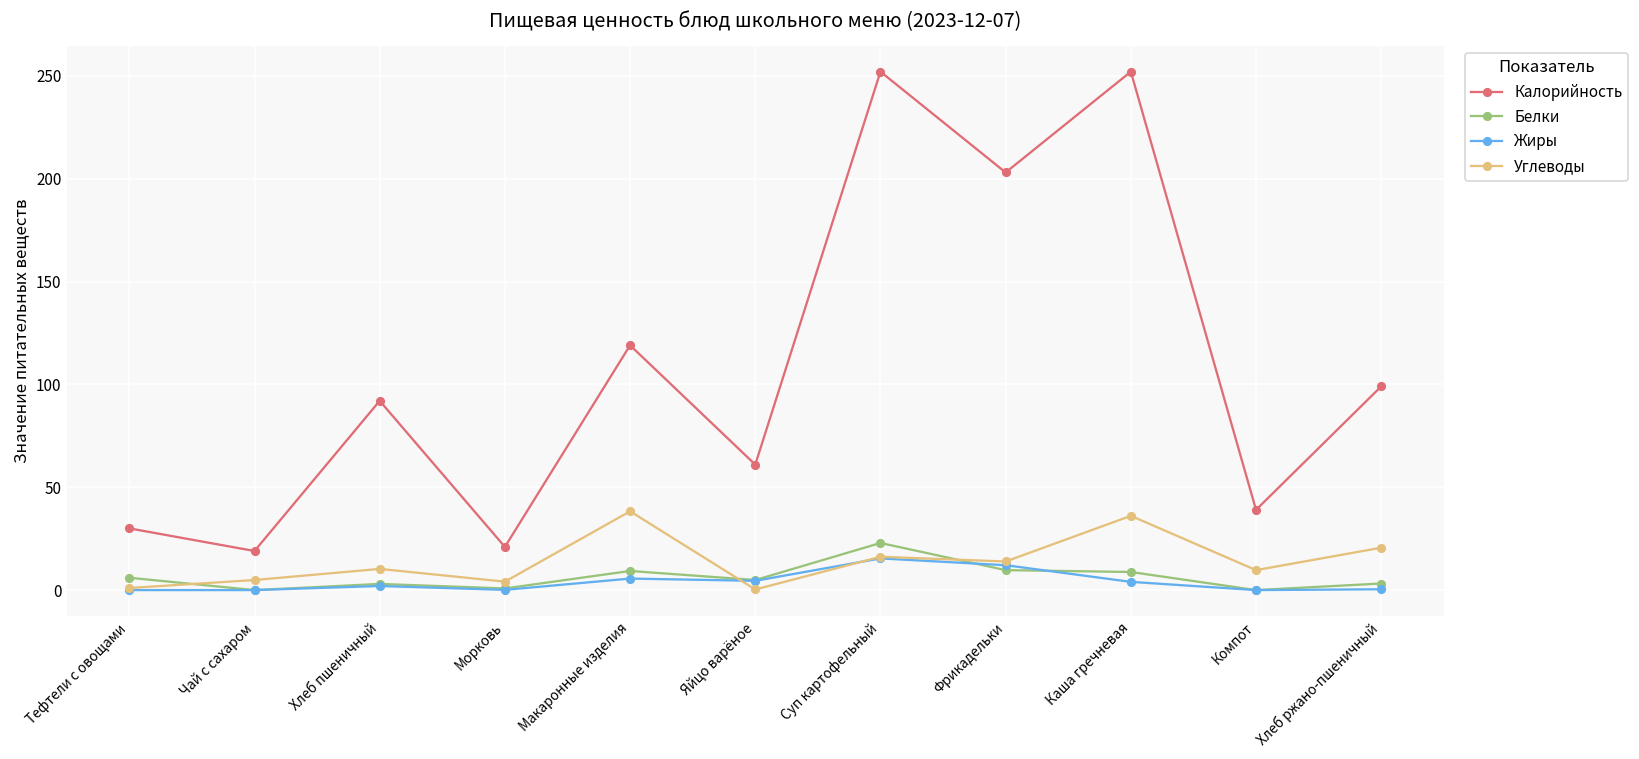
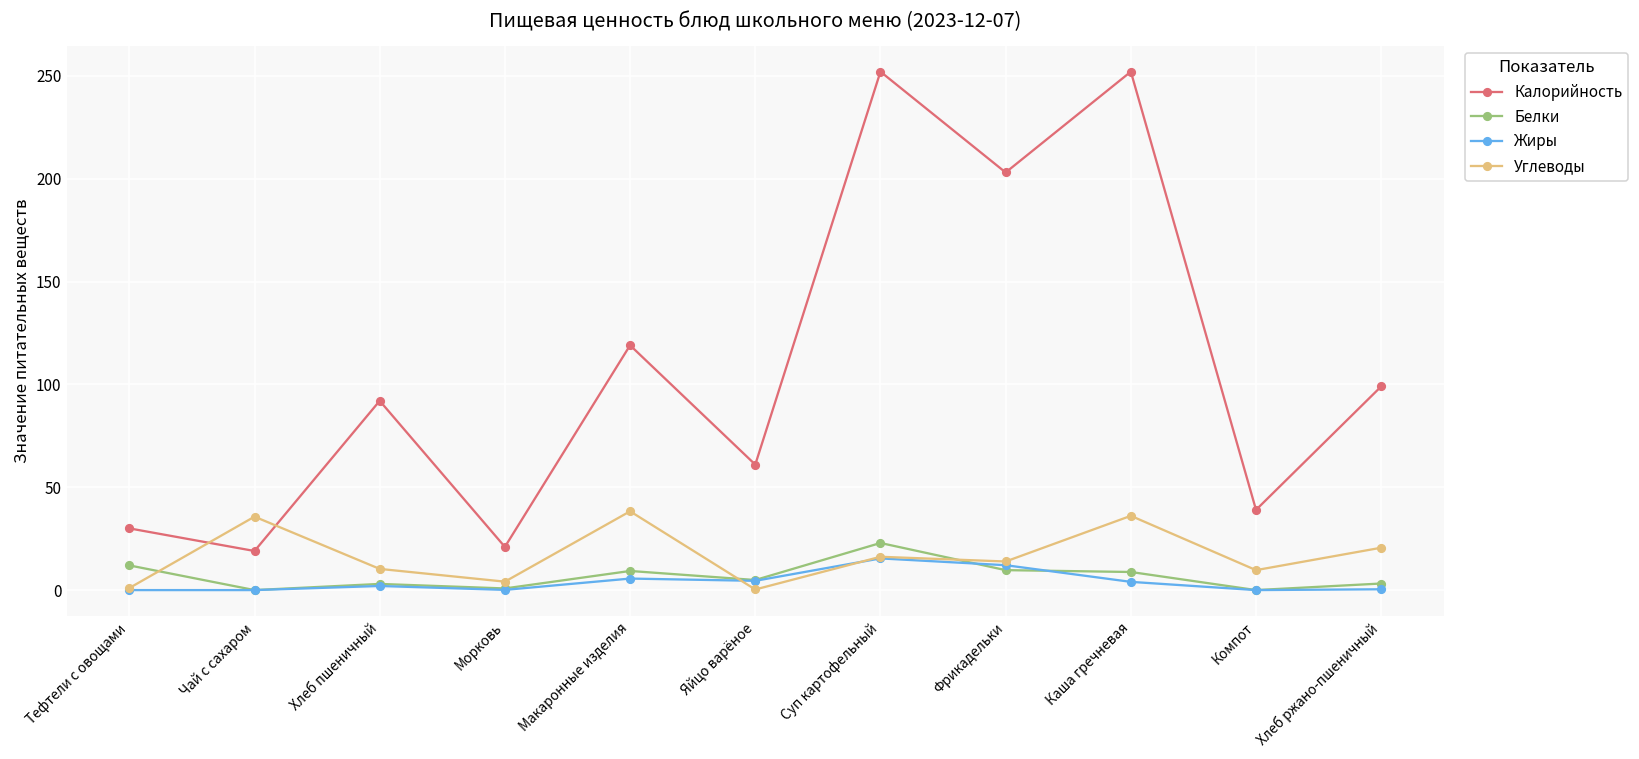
  {
    "Калорийность": {
      "Тефтели с овощами": 30,
      "Чай с сахаром": 19,
      "Хлеб пшеничный": 92,
      "Морковь": 21,
      "Макаронные изделия": 119,
      "Яйцо варёное": 61,
      "Суп картофельный": 252,
      "Фрикадельки": 203,
      "Каша гречневая": 252,
      "Компот": 39,
      "Хлеб ржано-пшеничный": 99
    },
    "Белки": {
-     "Тефтели с овощами": 6,
+     "Тефтели с овощами": 12,
      "Макаронные изделия": 9,
      "Суп картофельный": 23,
      "Фрикадельки": 10,
      "Каша гречневая": 9,
      "Хлеб ржано-пшеничный": 3
    },
    "Жиры": {
      "Макаронные изделия": 6,
      "Фрикадельки": 12,
      "Каша гречневая": 4,
      "Хлеб ржано-пшеничный": 0
    },
    "Углеводы": {
-     "Чай с сахаром": 5,
+     "Чай с сахаром": 36,
      "Хлеб пшеничный": 10,
      "Морковь": 4,
      "Макаронные изделия": 38,
      "Яйцо варёное": 0,
      "Фрикадельки": 14,
      "Каша гречневая": 36,
      "Компот": 10,
      "Хлеб ржано-пшеничный": 21
    }
  }
